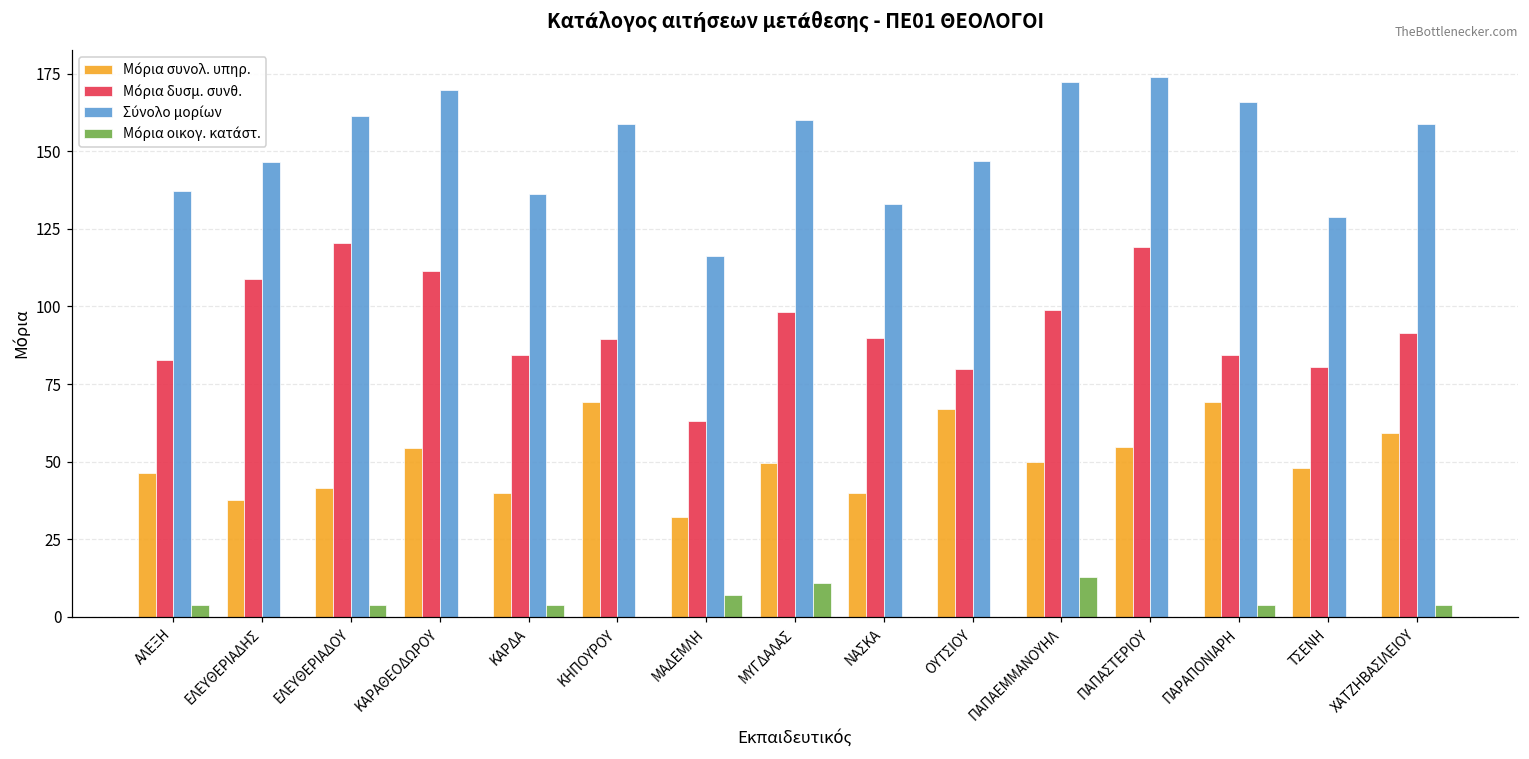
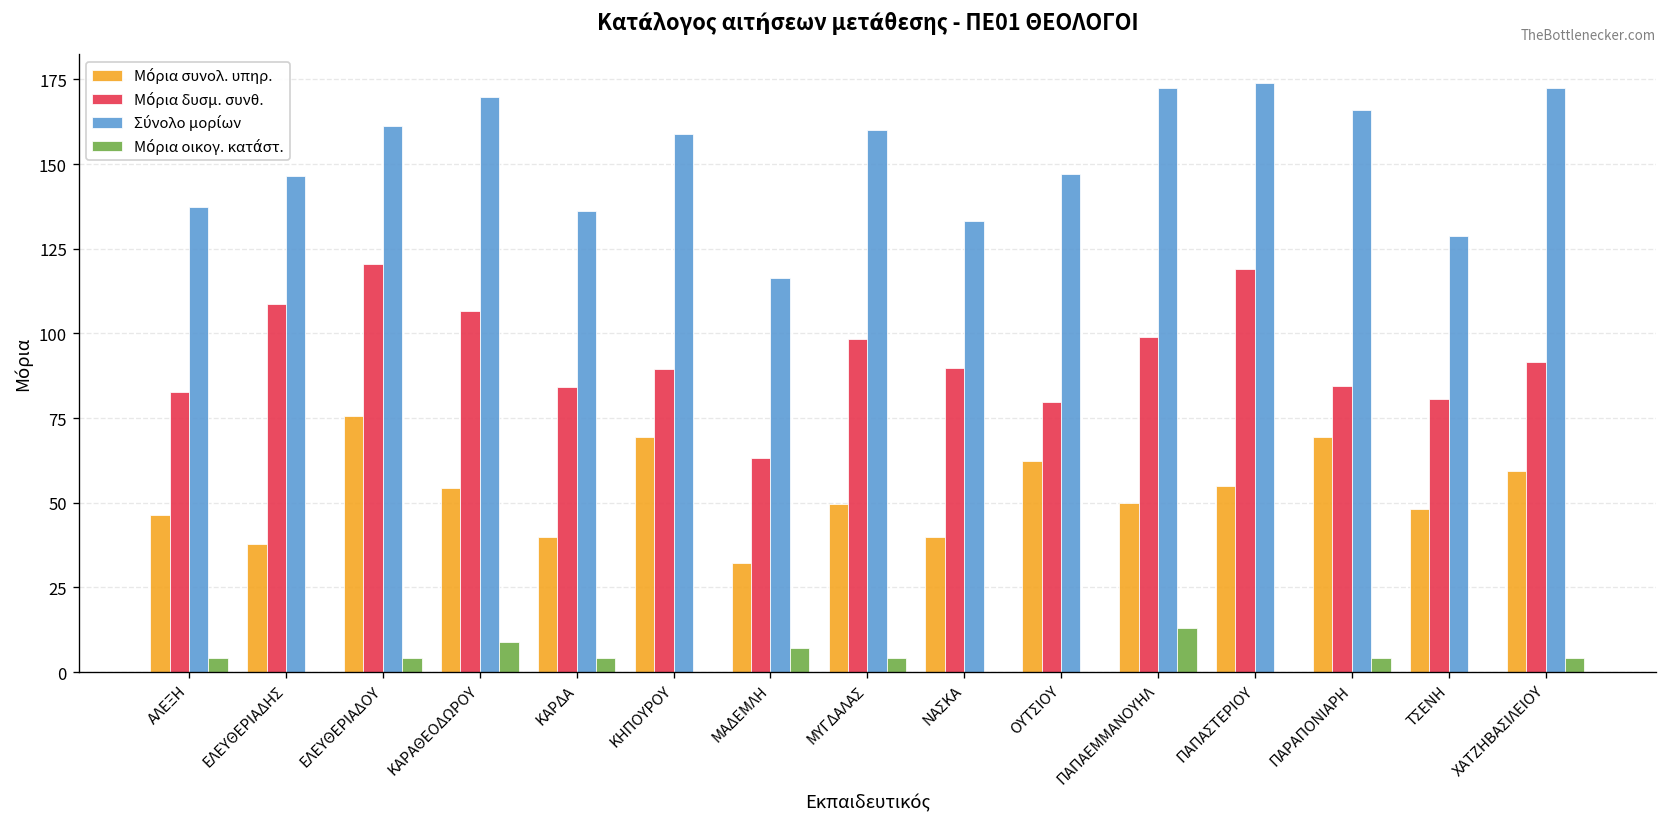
  {
    "Μόρια συνολ. υπηρ.": {
      "ΑΛΕΞΗ": 46,
      "ΕΛΕΥΘΕΡΙΑΔΗΣ": 38,
-     "ΕΛΕΥΘΕΡΙΑΔΟΥ": 41,
+     "ΕΛΕΥΘΕΡΙΑΔΟΥ": 75,
      "ΚΑΡΑΘΕΟΔΩΡΟΥ": 54,
      "ΚΑΡΔΑ": 40,
      "ΚΗΠΟΥΡΟΥ": 69,
      "ΜΑΔΕΜΛΗ": 32,
      "ΜΥΓΔΑΛΑΣ": 50,
      "ΝΑΣΚΑ": 40,
-     "ΟΥΤΣΙΟΥ": 67,
+     "ΟΥΤΣΙΟΥ": 62,
      "ΠΑΠΑΕΜΜΑΝΟΥΗΛ": 50,
      "ΠΑΠΑΣΤΕΡΙΟΥ": 55,
      "ΠΑΡΑΠΟΝΙΑΡΗ": 69,
      "ΤΣΕΝΗ": 48,
      "ΧΑΤΖΗΒΑΣΙΛΕΙΟΥ": 59
    },
    "Μόρια δυσμ. συνθ.": {
      "ΑΛΕΞΗ": 83,
      "ΕΛΕΥΘΕΡΙΑΔΗΣ": 109,
      "ΕΛΕΥΘΕΡΙΑΔΟΥ": 120,
-     "ΚΑΡΑΘΕΟΔΩΡΟΥ": 111,
+     "ΚΑΡΑΘΕΟΔΩΡΟΥ": 107,
      "ΚΑΡΔΑ": 84,
      "ΚΗΠΟΥΡΟΥ": 90,
      "ΜΑΔΕΜΛΗ": 63,
      "ΜΥΓΔΑΛΑΣ": 98,
      "ΝΑΣΚΑ": 90,
      "ΟΥΤΣΙΟΥ": 80,
      "ΠΑΠΑΕΜΜΑΝΟΥΗΛ": 99,
      "ΠΑΠΑΣΤΕΡΙΟΥ": 119,
      "ΠΑΡΑΠΟΝΙΑΡΗ": 84,
      "ΤΣΕΝΗ": 81,
      "ΧΑΤΖΗΒΑΣΙΛΕΙΟΥ": 91
    },
    "Σύνολο μορίων": {
      "ΑΛΕΞΗ": 137,
      "ΕΛΕΥΘΕΡΙΑΔΗΣ": 147,
      "ΕΛΕΥΘΕΡΙΑΔΟΥ": 161,
      "ΚΑΡΑΘΕΟΔΩΡΟΥ": 170,
      "ΚΑΡΔΑ": 136,
      "ΚΗΠΟΥΡΟΥ": 159,
      "ΜΑΔΕΜΛΗ": 116,
      "ΜΥΓΔΑΛΑΣ": 160,
      "ΝΑΣΚΑ": 133,
      "ΟΥΤΣΙΟΥ": 147,
      "ΠΑΠΑΕΜΜΑΝΟΥΗΛ": 172,
      "ΠΑΠΑΣΤΕΡΙΟΥ": 174,
      "ΠΑΡΑΠΟΝΙΑΡΗ": 166,
      "ΤΣΕΝΗ": 129,
-     "ΧΑΤΖΗΒΑΣΙΛΕΙΟΥ": 159
+     "ΧΑΤΖΗΒΑΣΙΛΕΙΟΥ": 172
    },
    "Μόρια οικογ. κατάστ.": {
      "ΑΛΕΞΗ": 4,
      "ΕΛΕΥΘΕΡΙΑΔΗΣ": 0,
      "ΕΛΕΥΘΕΡΙΑΔΟΥ": 4,
-     "ΚΑΡΑΘΕΟΔΩΡΟΥ": 0,
+     "ΚΑΡΑΘΕΟΔΩΡΟΥ": 9,
      "ΚΑΡΔΑ": 4,
      "ΚΗΠΟΥΡΟΥ": 0,
      "ΜΑΔΕΜΛΗ": 7,
-     "ΜΥΓΔΑΛΑΣ": 11,
+     "ΜΥΓΔΑΛΑΣ": 4,
      "ΝΑΣΚΑ": 0,
      "ΟΥΤΣΙΟΥ": 0,
      "ΠΑΠΑΕΜΜΑΝΟΥΗΛ": 13,
      "ΠΑΠΑΣΤΕΡΙΟΥ": 0,
      "ΠΑΡΑΠΟΝΙΑΡΗ": 4,
      "ΤΣΕΝΗ": 0,
      "ΧΑΤΖΗΒΑΣΙΛΕΙΟΥ": 4
    }
  }
